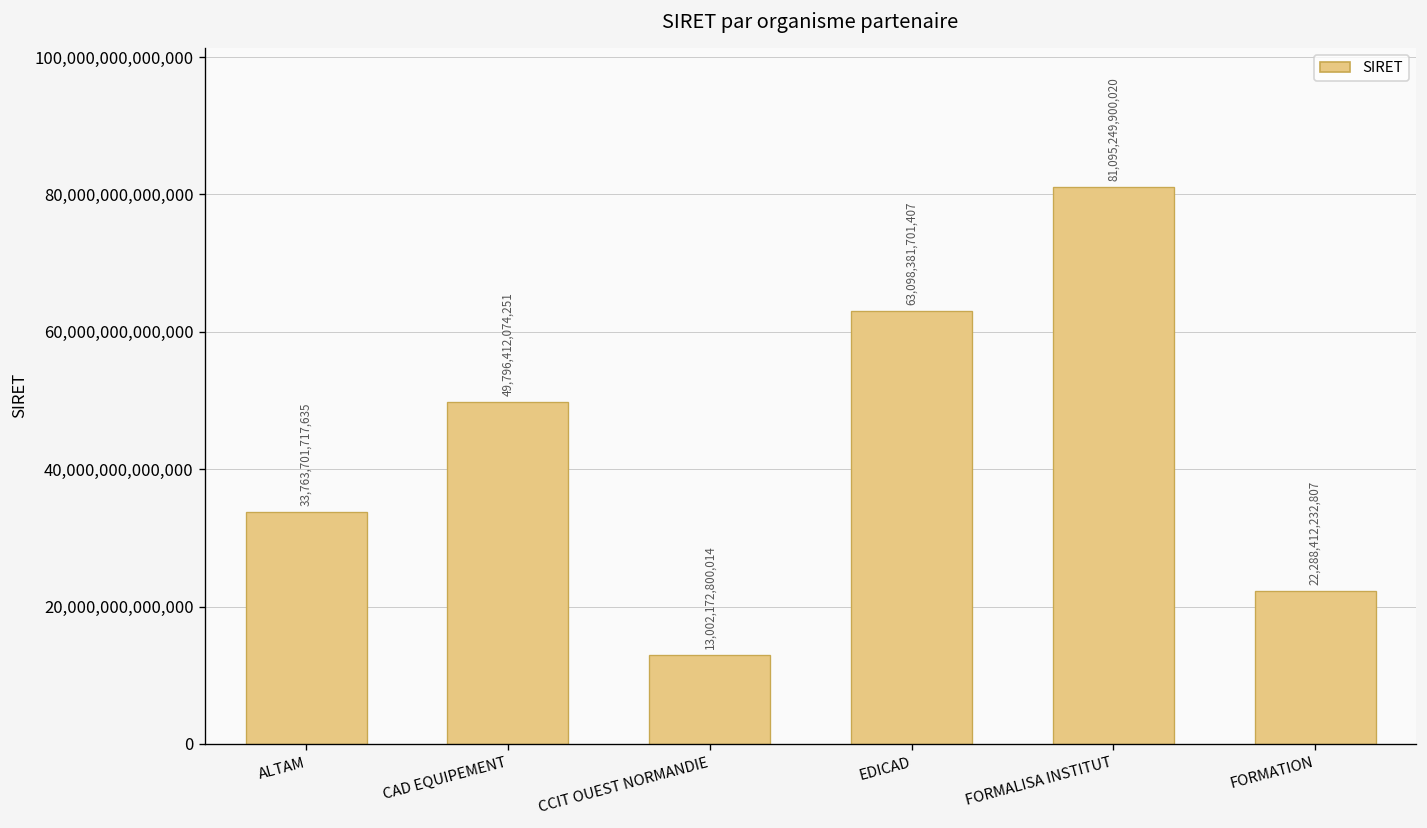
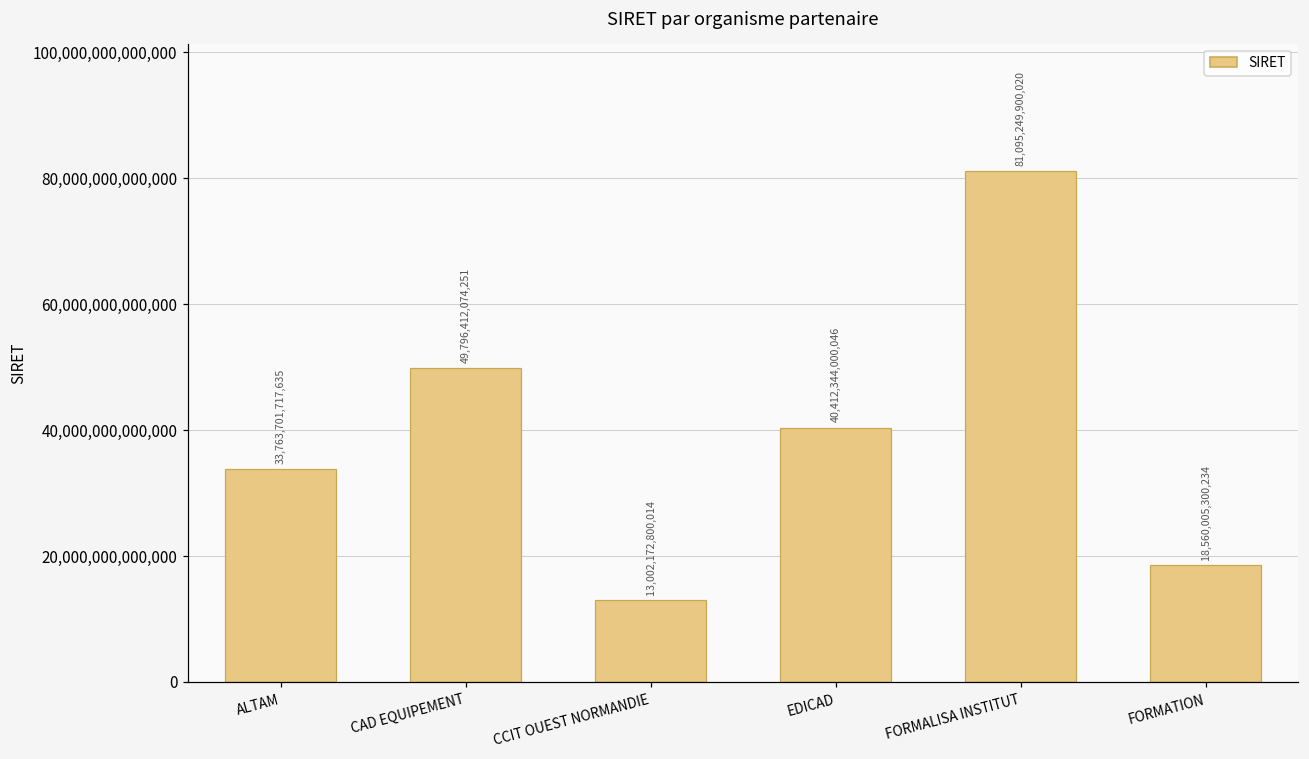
  {
    "ALTAM": "33,763,701,717,635",
    "CAD EQUIPEMENT": "49,796,412,074,251",
    "CCIT OUEST NORMANDIE": "13,002,172,800,014",
-   "EDICAD": "63,098,381,701,407",
+   "EDICAD": "40,412,344,000,046",
    "FORMALISA INSTITUT": "81,095,249,900,020",
-   "FORMATION": "22,288,412,232,807"
+   "FORMATION": "18,560,005,300,234"
  }
